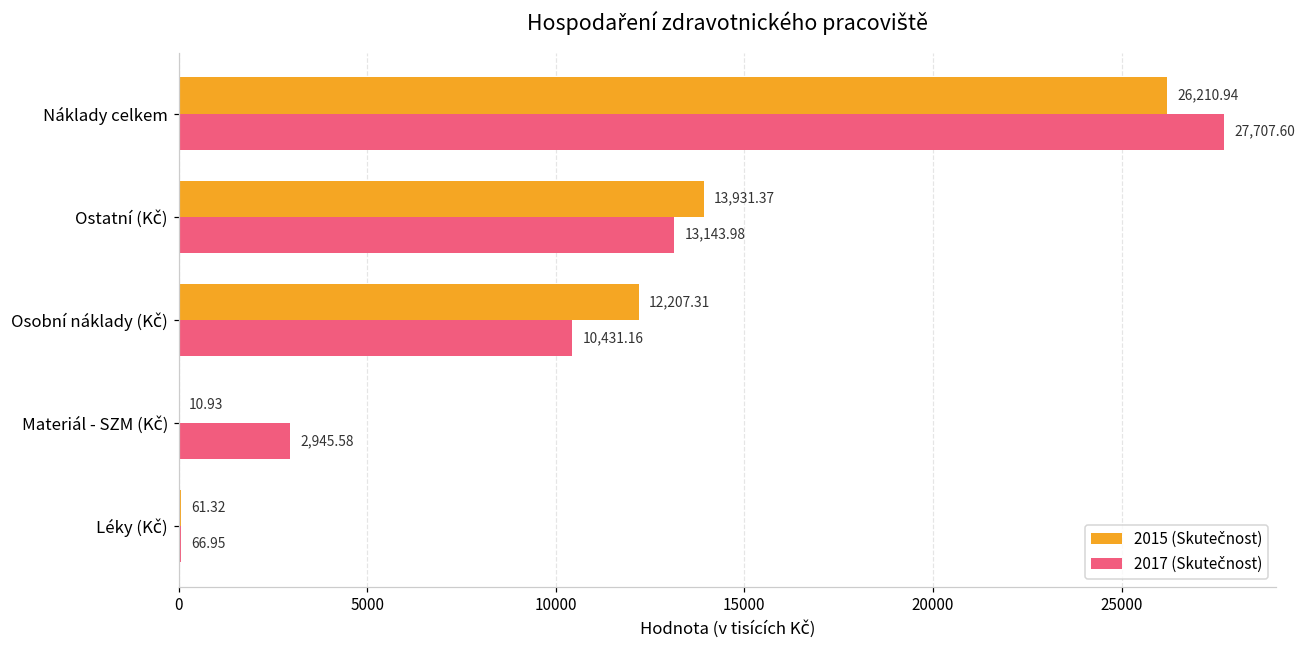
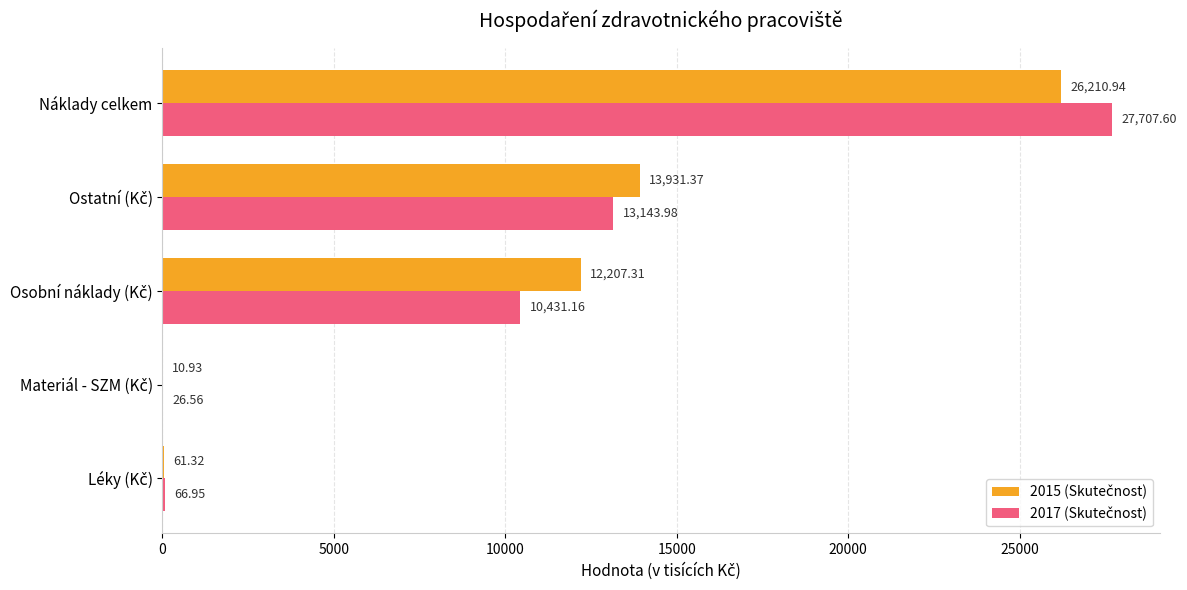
  {
    "2015 (Skutečnost)": {
      "Náklady celkem": "26,210.94",
      "Ostatní (Kč)": "13,931.37",
      "Osobní náklady (Kč)": "12,207.31",
      "Materiál - SZM (Kč)": "10.93",
      "Léky (Kč)": "61.32"
    },
    "2017 (Skutečnost)": {
      "Náklady celkem": "27,707.60",
      "Ostatní (Kč)": "13,143.98",
      "Osobní náklady (Kč)": "10,431.16",
-     "Materiál - SZM (Kč)": "2,945.58",
+     "Materiál - SZM (Kč)": "26.56",
      "Léky (Kč)": "66.95"
    }
  }
